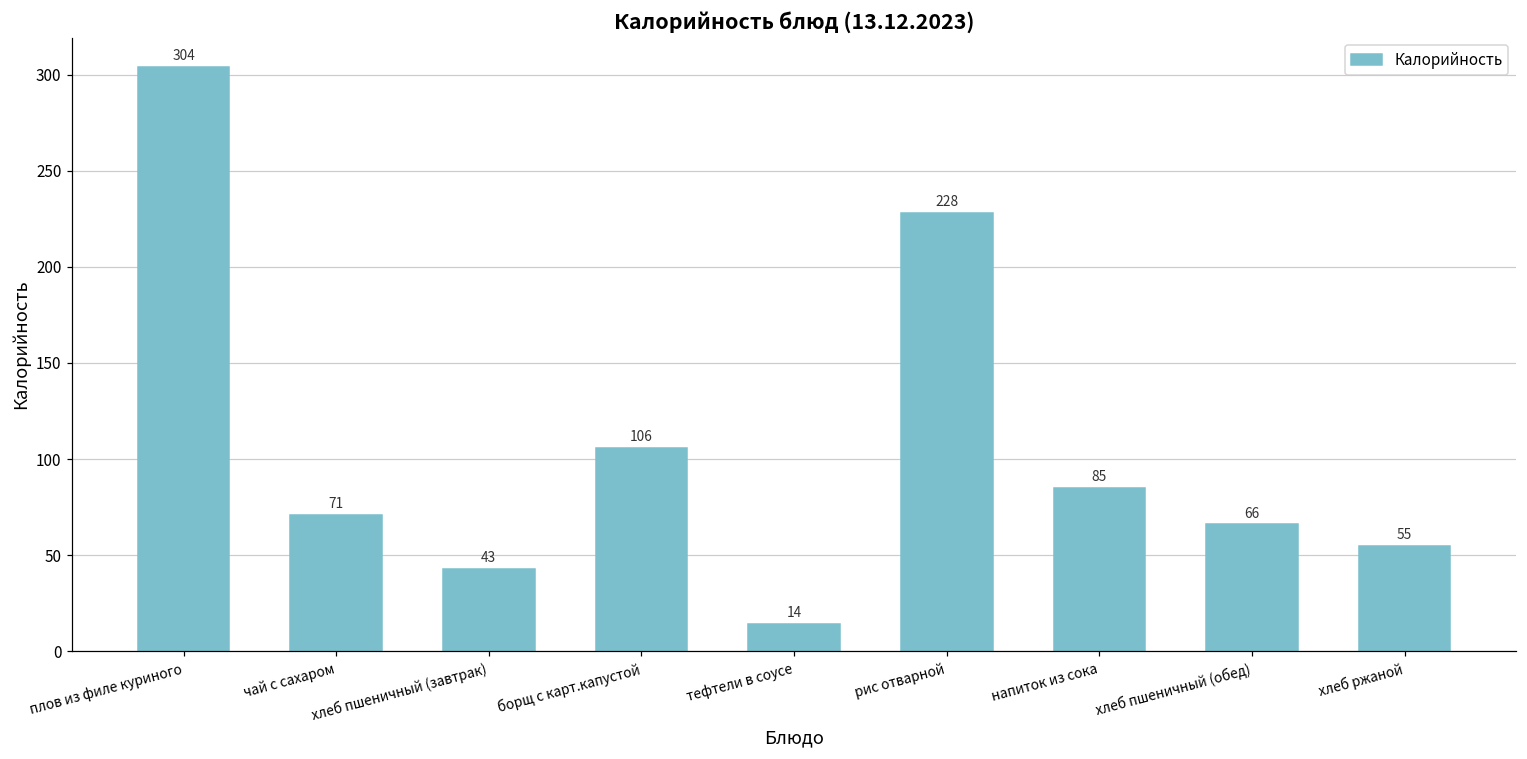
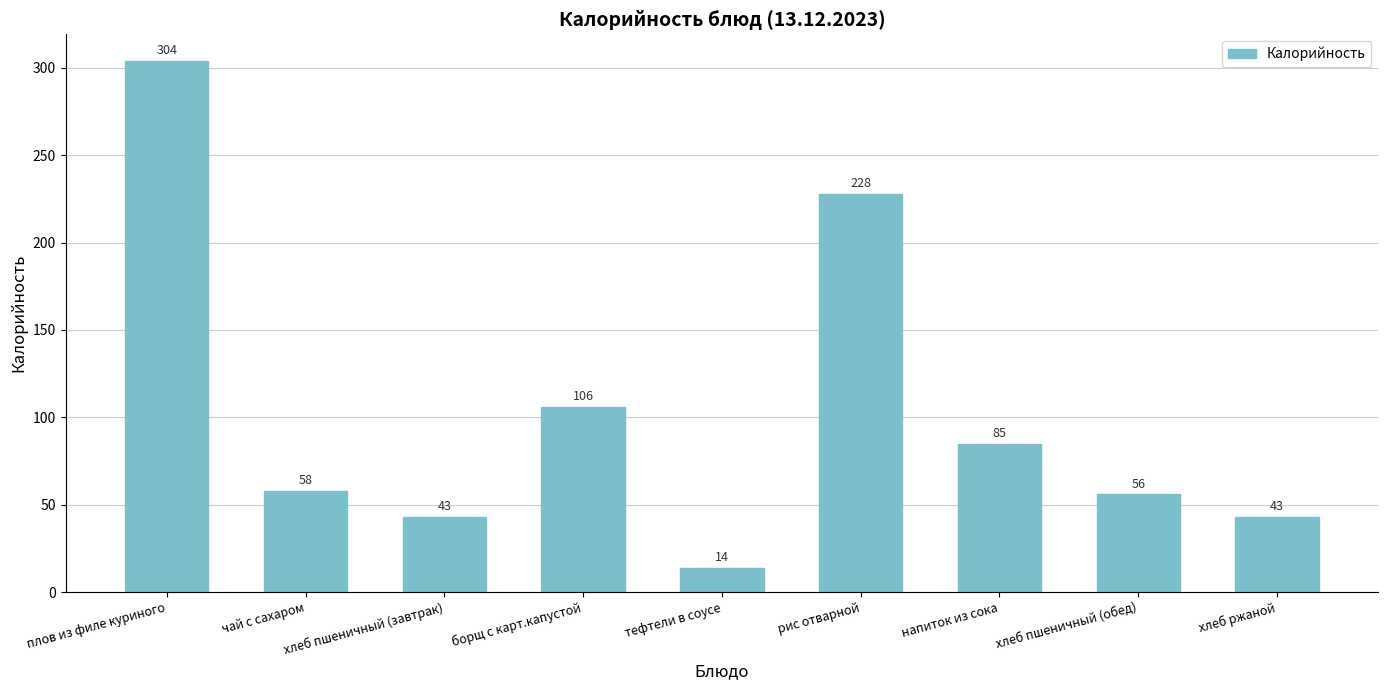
  {
    "плов из филе куриного": 304,
-   "чай с сахаром": 71,
+   "чай с сахаром": 58,
    "хлеб пшеничный (завтрак)": 43,
    "борщ с карт.капустой": 106,
    "тефтели в соусе": 14,
    "рис отварной": 228,
    "напиток из сока": 85,
-   "хлеб пшеничный (обед)": 66,
-   "хлеб ржаной": 55
+   "хлеб пшеничный (обед)": 56,
+   "хлеб ржаной": 43
  }
